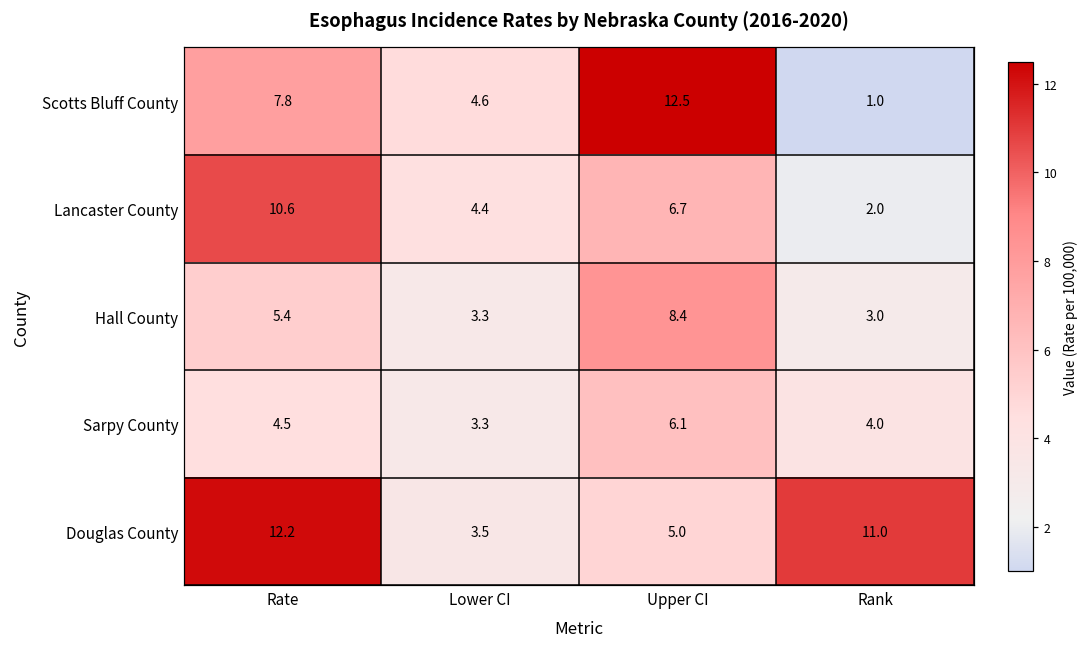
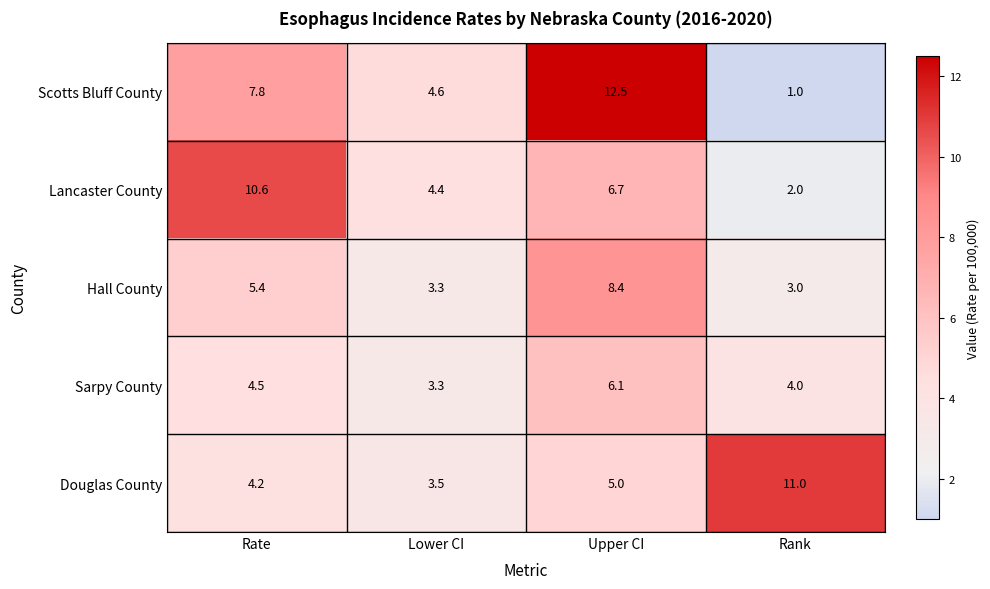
  {
    "Scotts Bluff County": {
      "Rate": 7.8,
      "Lower CI": 4.6,
      "Upper CI": 12.5,
      "Rank": 1.0
    },
    "Lancaster County": {
      "Rate": 10.6,
      "Lower CI": 4.4,
      "Upper CI": 6.7,
      "Rank": 2.0
    },
    "Hall County": {
      "Rate": 5.4,
      "Lower CI": 3.3,
      "Upper CI": 8.4,
      "Rank": 3.0
    },
    "Sarpy County": {
      "Rate": 4.5,
      "Lower CI": 3.3,
      "Upper CI": 6.1,
      "Rank": 4.0
    },
    "Douglas County": {
-     "Rate": 12.2,
+     "Rate": 4.2,
      "Lower CI": 3.5,
      "Upper CI": 5.0,
      "Rank": 11.0
    }
  }
